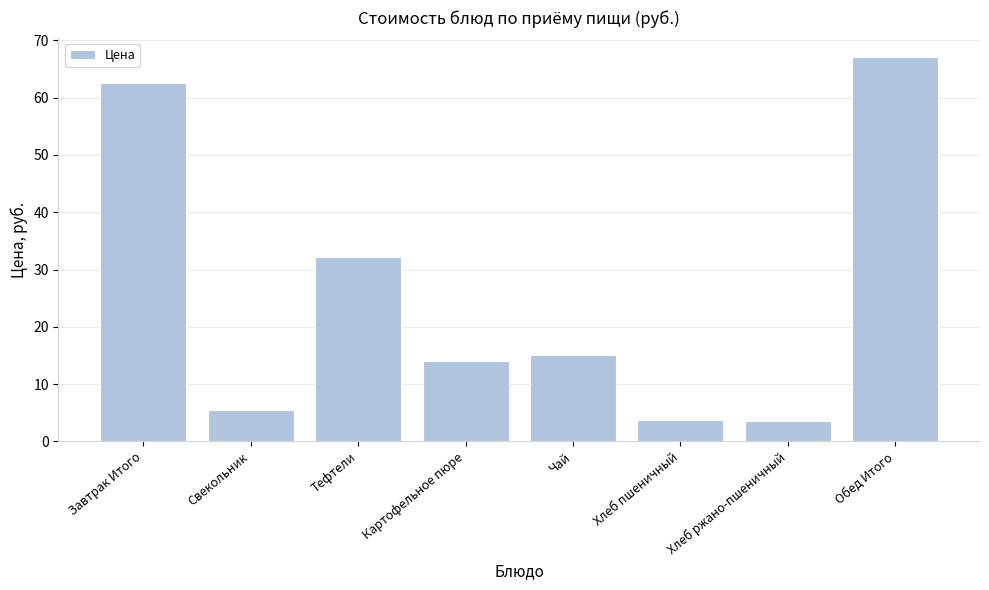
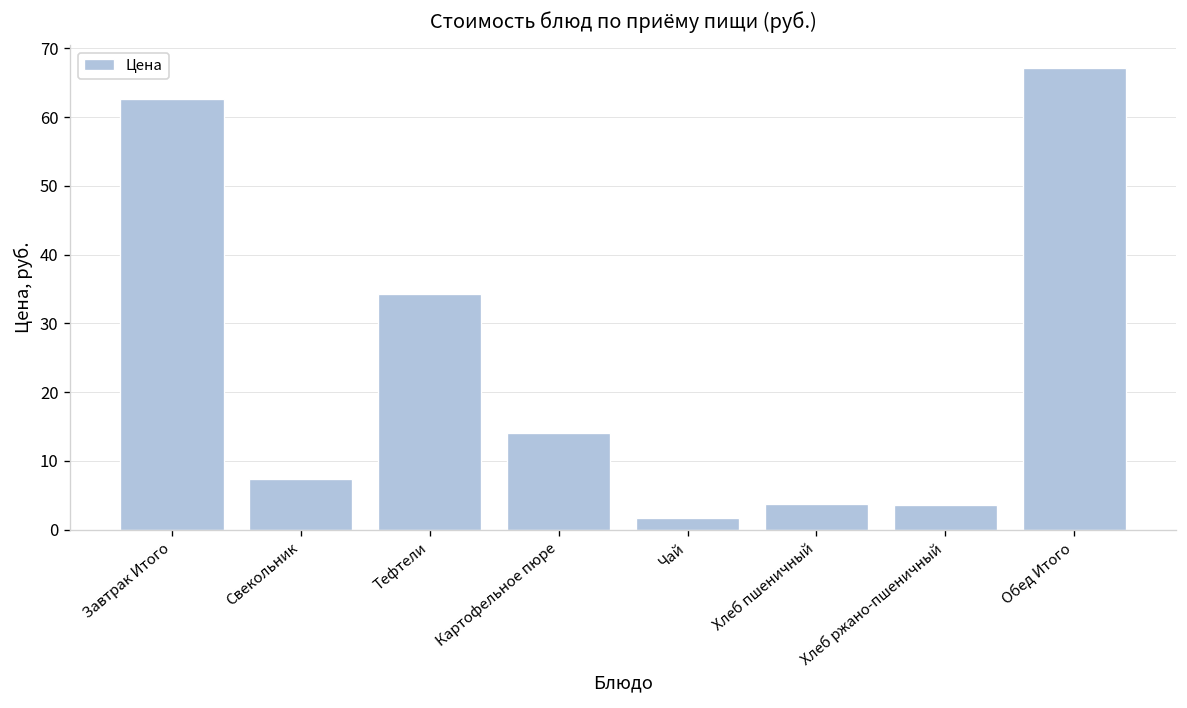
  {
    "Завтрак Итого": 63,
-   "Свекольник": 6,
-   "Тефтели": 32,
+   "Свекольник": 7,
+   "Тефтели": 34,
    "Картофельное пюре": 14,
-   "Чай": 15,
+   "Чай": 2,
    "Хлеб пшеничный": 4,
    "Хлеб ржано-пшеничный": 4,
    "Обед Итого": 67
  }
